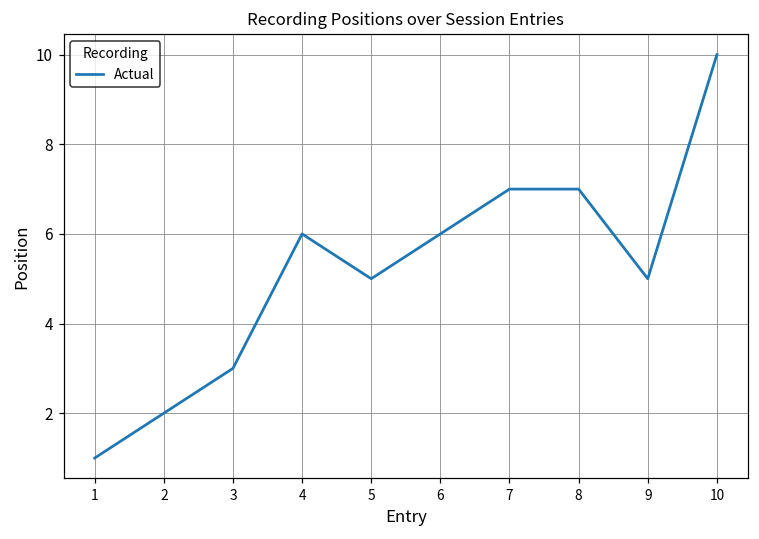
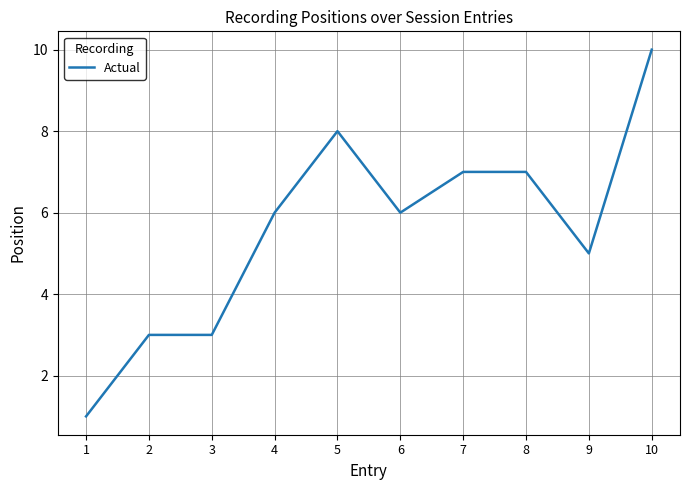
  {
    "1": 1,
-   "2": 2,
+   "2": 3,
    "3": 3,
    "4": 6,
-   "5": 5,
+   "5": 8,
    "6": 6,
    "7": 7,
    "8": 7,
    "9": 5,
    "10": 10
  }
